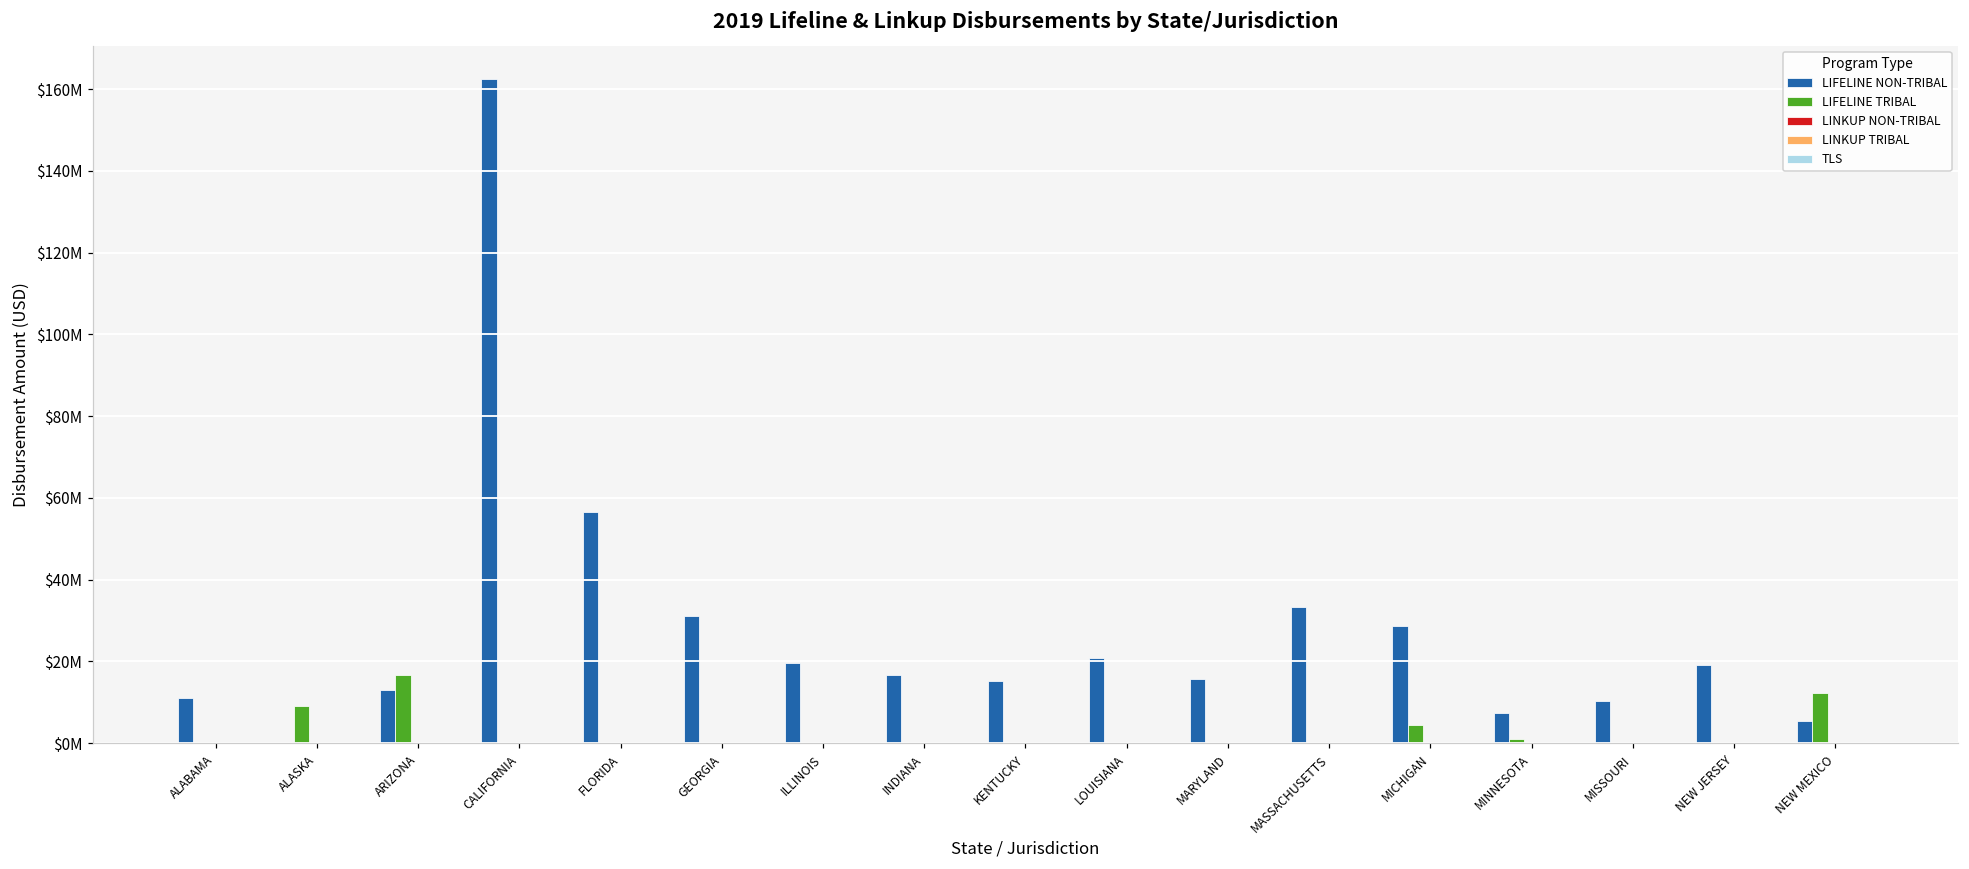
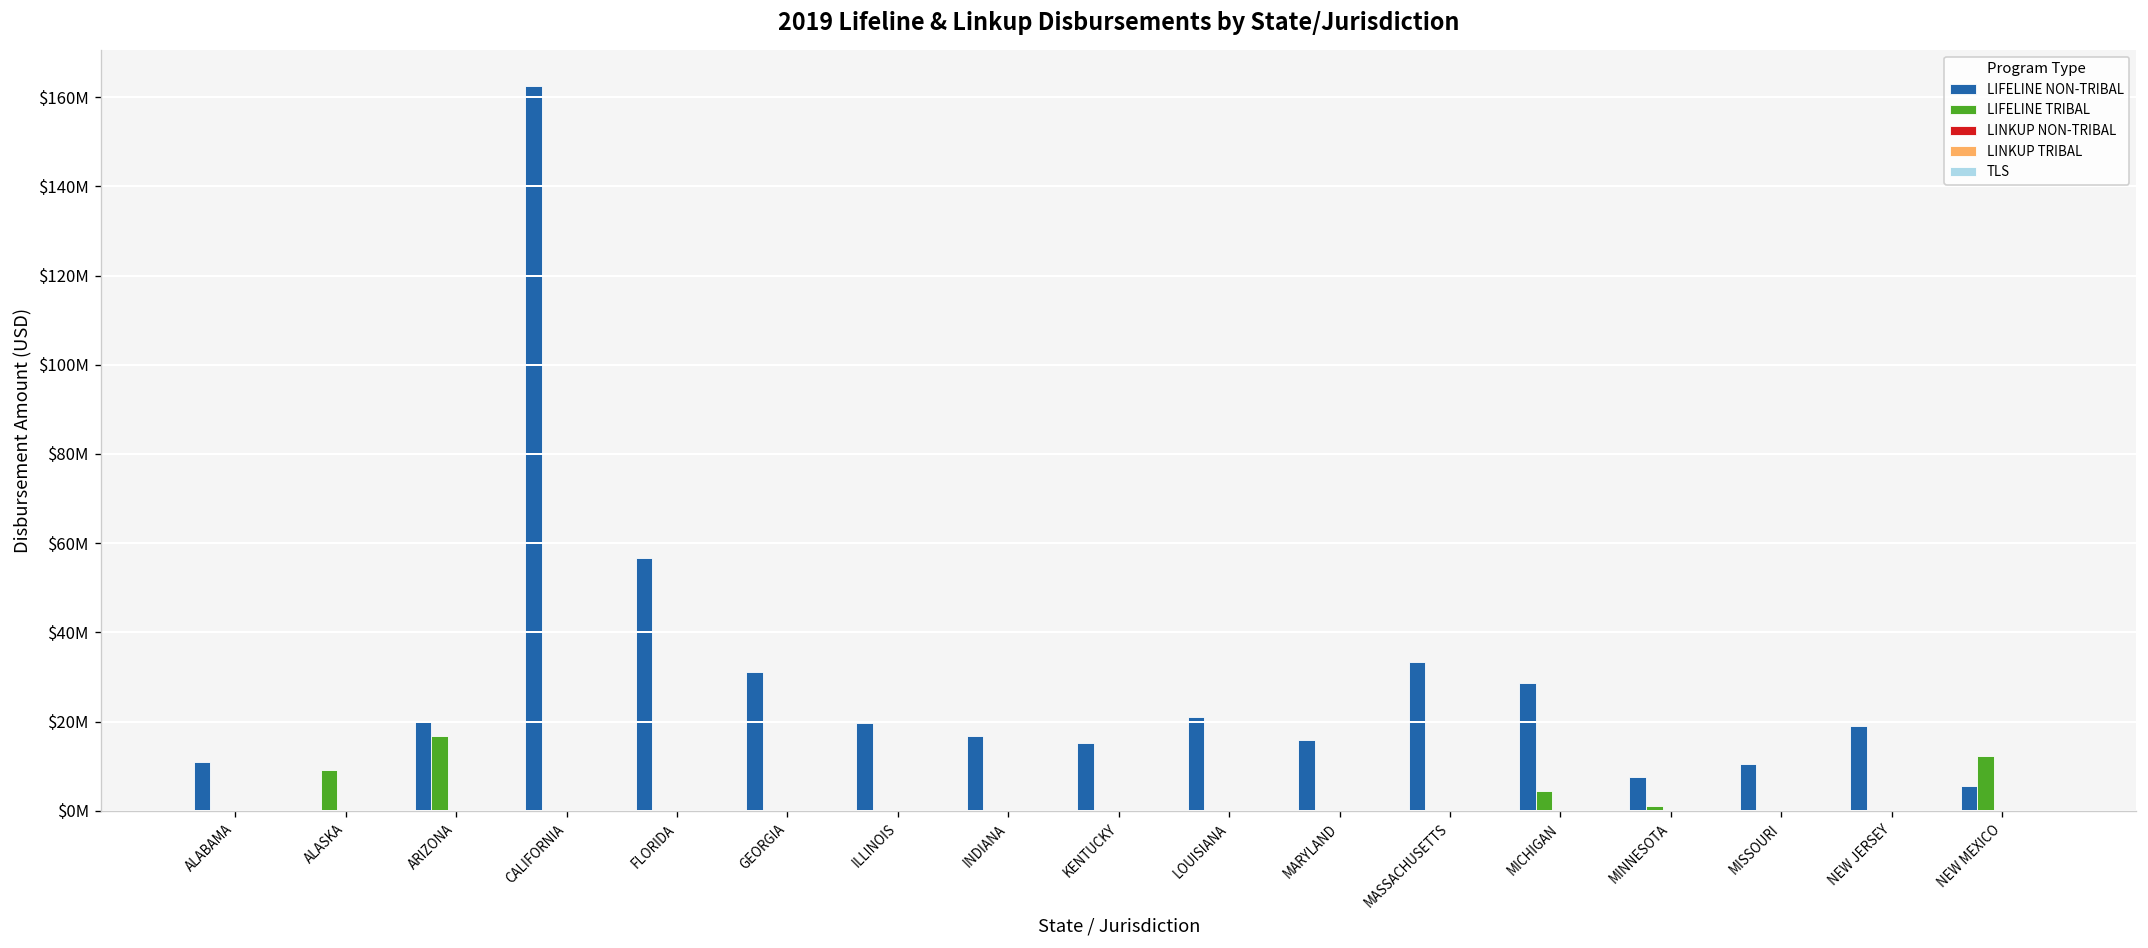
  {
    "LIFELINE NON-TRIBAL": {
      "ALABAMA": "$11000000",
-     "ARIZONA": "$13000000",
+     "ARIZONA": "$20000000",
      "CALIFORNIA": "$162000000",
      "FLORIDA": "$57000000",
      "GEORGIA": "$31000000",
      "ILLINOIS": "$20000000",
      "INDIANA": "$17000000",
      "KENTUCKY": "$15000000",
      "LOUISIANA": "$21000000",
      "MARYLAND": "$16000000",
      "MASSACHUSETTS": "$33000000",
      "MICHIGAN": "$29000000",
      "MINNESOTA": "$7000000",
      "MISSOURI": "$10000000",
      "NEW JERSEY": "$19000000",
      "NEW MEXICO": "$6000000"
    },
    "LIFELINE TRIBAL": {
      "ALASKA": "$9000000",
      "ARIZONA": "$17000000",
      "GEORGIA": "$0",
      "ILLINOIS": "$0",
      "INDIANA": "$0",
      "KENTUCKY": "$0",
      "MARYLAND": "$0",
      "MASSACHUSETTS": "$0",
      "MICHIGAN": "$4000000",
      "MINNESOTA": "$1000000",
      "NEW JERSEY": "$0",
      "NEW MEXICO": "$12000000"
    },
    "LINKUP NON-TRIBAL": {
      "ALABAMA": "$0",
      "ALASKA": "$0",
      "ARIZONA": "$0",
      "CALIFORNIA": "$0",
      "FLORIDA": "$0",
      "GEORGIA": "$0",
      "ILLINOIS": "$0",
      "INDIANA": "$0",
      "KENTUCKY": "$0",
      "LOUISIANA": "$0",
      "MARYLAND": "$0",
      "MASSACHUSETTS": "$0",
      "MICHIGAN": "$0",
      "MINNESOTA": "$0",
      "MISSOURI": "$0",
      "NEW JERSEY": "$0",
      "NEW MEXICO": "$0"
    },
    "LINKUP TRIBAL": {
      "ALABAMA": "$0",
      "FLORIDA": "$0",
      "GEORGIA": "$0",
      "ILLINOIS": "$0",
      "INDIANA": "$0",
      "KENTUCKY": "$0",
      "LOUISIANA": "$0",
      "MARYLAND": "$0",
      "MASSACHUSETTS": "$0",
      "MICHIGAN": "$0",
      "MINNESOTA": "$0",
      "MISSOURI": "$0",
      "NEW JERSEY": "$0"
    },
    "TLS": {
      "ALABAMA": "$0",
      "ALASKA": "$0",
      "ARIZONA": "$0",
      "CALIFORNIA": "$0",
      "FLORIDA": "$0",
      "GEORGIA": "$0",
      "ILLINOIS": "$0",
      "INDIANA": "$0",
      "KENTUCKY": "$0",
      "LOUISIANA": "$0",
      "MARYLAND": "$0",
      "MASSACHUSETTS": "$0",
      "MICHIGAN": "$0",
      "MINNESOTA": "$0",
      "MISSOURI": "$0",
      "NEW JERSEY": "$0",
      "NEW MEXICO": "$0"
    }
  }
